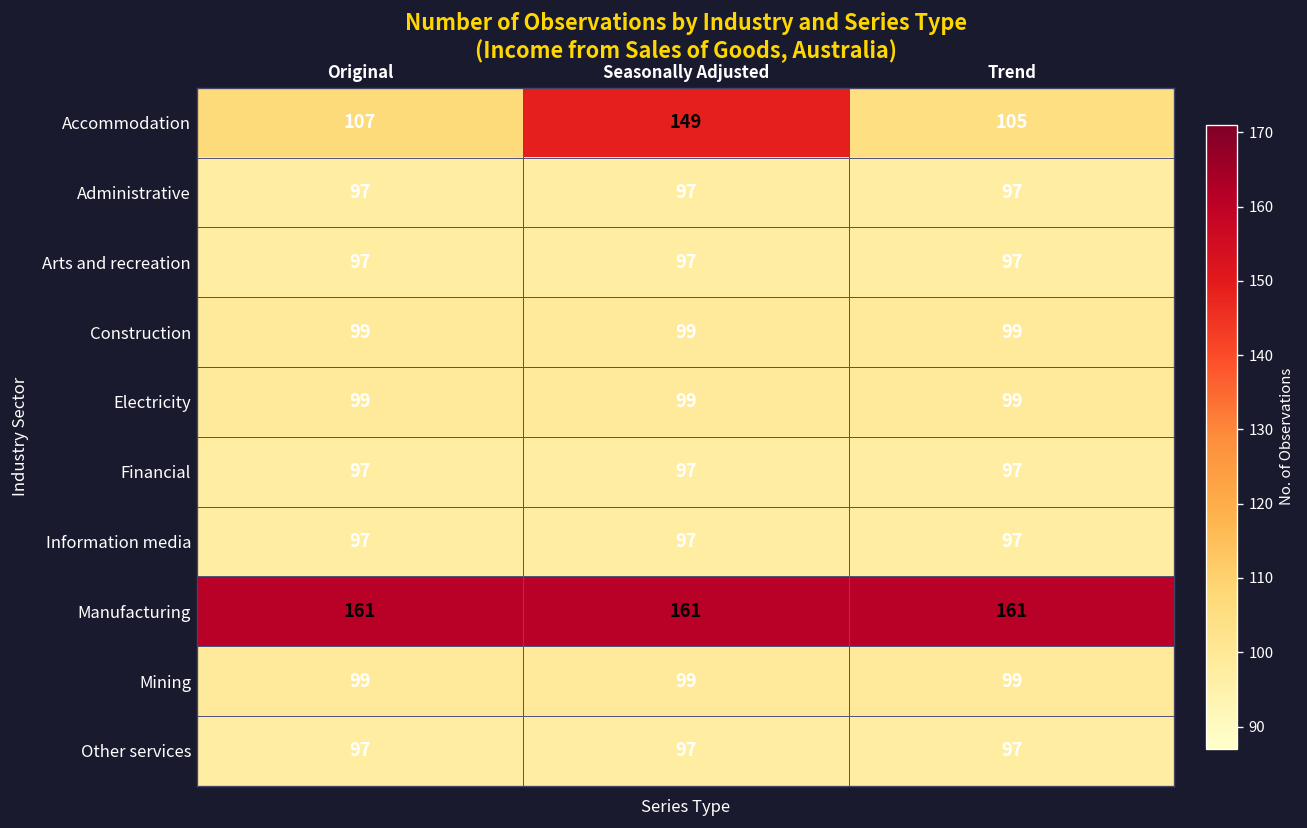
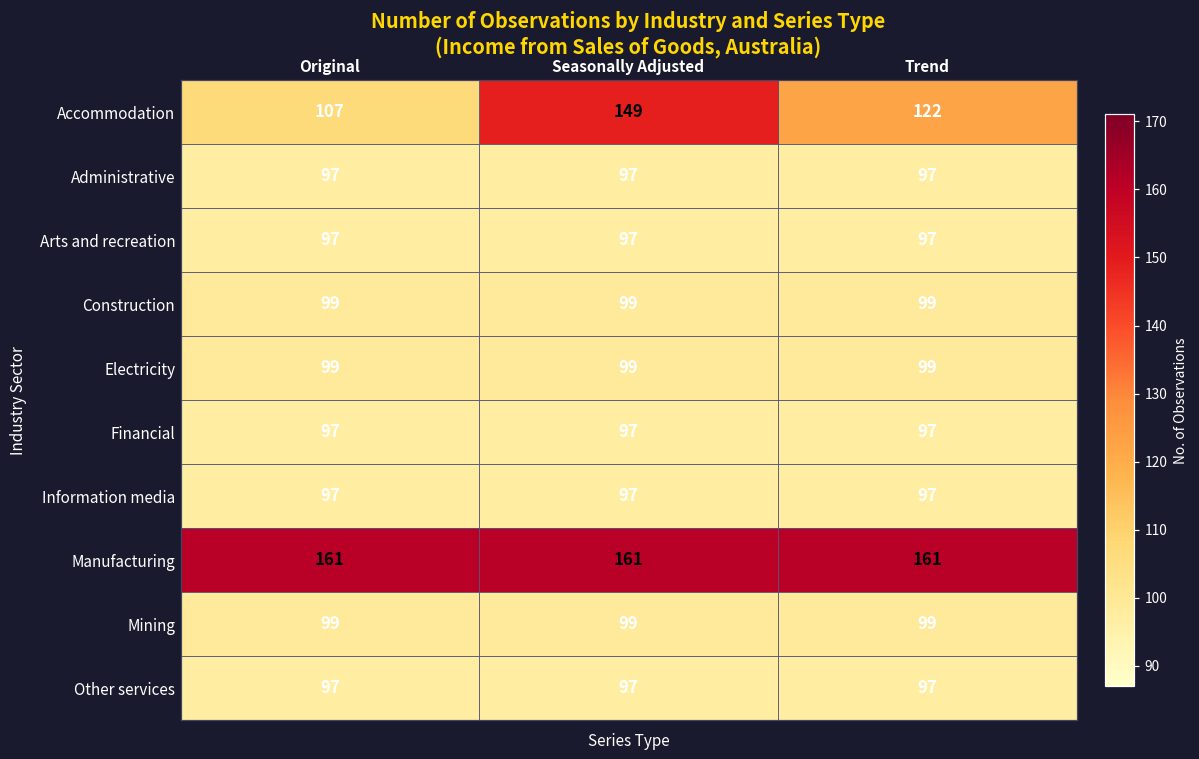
  {
    "Accommodation": {
      "Original": 107,
      "Seasonally Adjusted": 149,
-     "Trend": 105
+     "Trend": 122
    },
    "Administrative": {
      "Original": 97,
      "Seasonally Adjusted": 97,
      "Trend": 97
    },
    "Arts and recreation": {
      "Original": 97,
      "Seasonally Adjusted": 97,
      "Trend": 97
    },
    "Construction": {
      "Original": 99,
      "Seasonally Adjusted": 99,
      "Trend": 99
    },
    "Electricity": {
      "Original": 99,
      "Seasonally Adjusted": 99,
      "Trend": 99
    },
    "Financial": {
      "Original": 97,
      "Seasonally Adjusted": 97,
      "Trend": 97
    },
    "Information media": {
      "Original": 97,
      "Seasonally Adjusted": 97,
      "Trend": 97
    },
    "Manufacturing": {
      "Original": 161,
      "Seasonally Adjusted": 161,
      "Trend": 161
    },
    "Mining": {
      "Original": 99,
      "Seasonally Adjusted": 99,
      "Trend": 99
    },
    "Other services": {
      "Original": 97,
      "Seasonally Adjusted": 97,
      "Trend": 97
    }
  }
